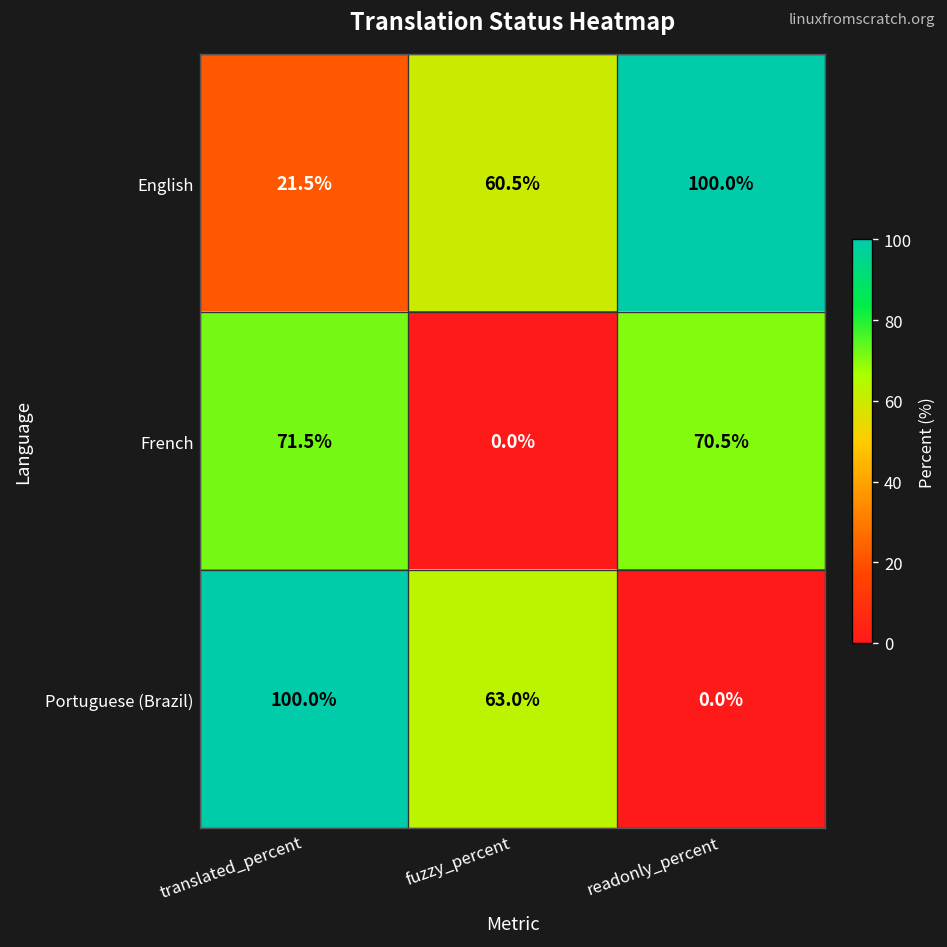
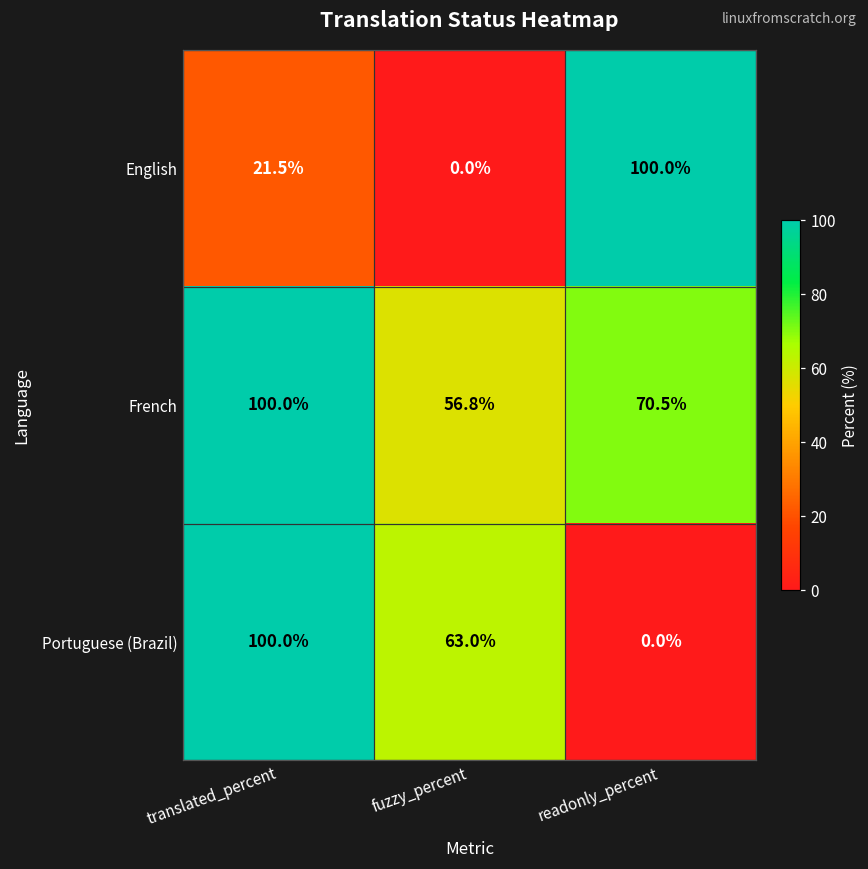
  {
    "English": {
      "translated_percent": "21.5%",
-     "fuzzy_percent": "60.5%",
+     "fuzzy_percent": "0.0%",
      "readonly_percent": "100.0%"
    },
    "French": {
-     "translated_percent": "71.5%",
-     "fuzzy_percent": "0.0%",
+     "translated_percent": "100.0%",
+     "fuzzy_percent": "56.8%",
      "readonly_percent": "70.5%"
    },
    "Portuguese (Brazil)": {
      "translated_percent": "100.0%",
      "fuzzy_percent": "63.0%",
      "readonly_percent": "0.0%"
    }
  }
